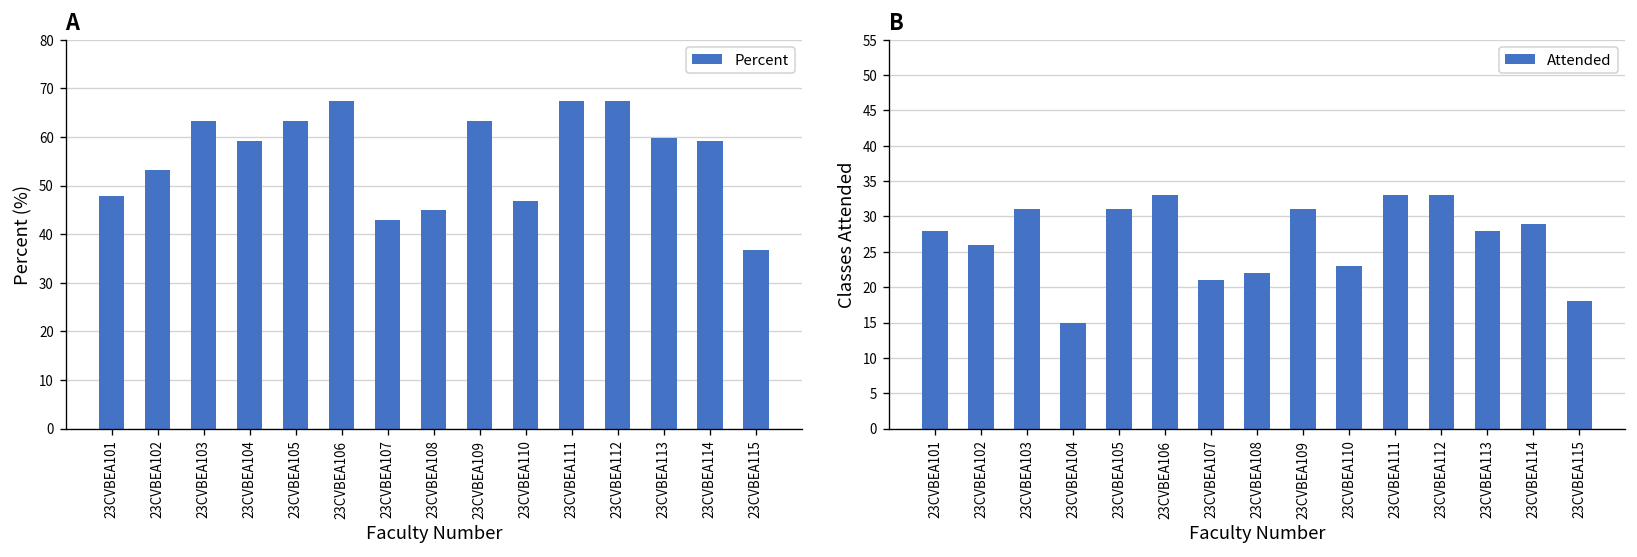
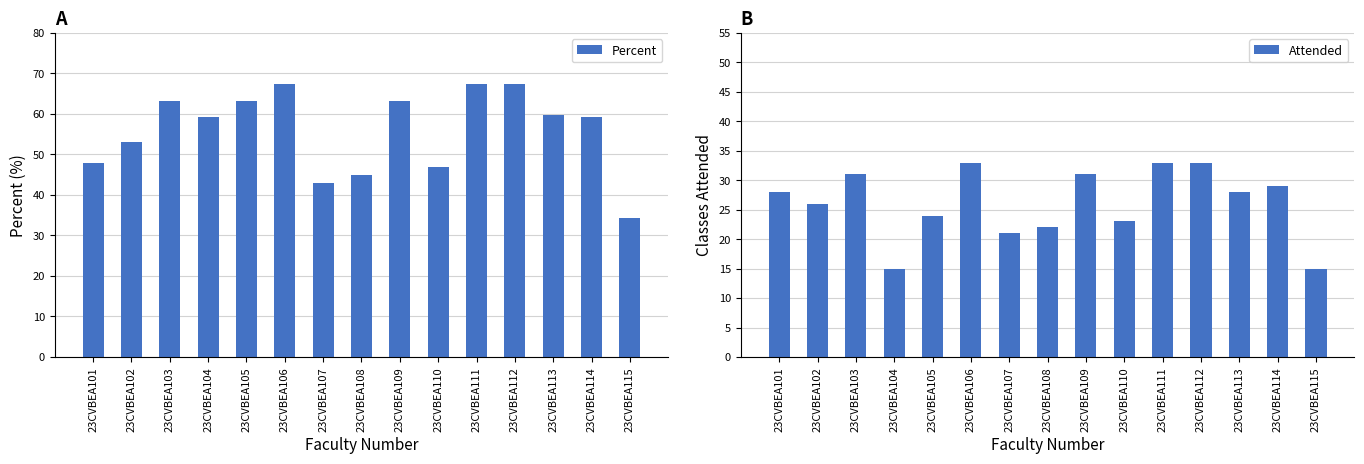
  {
    "A": {
      "23CVBEA101": 48,
      "23CVBEA102": 53,
      "23CVBEA103": 63,
      "23CVBEA104": 59,
      "23CVBEA105": 63,
      "23CVBEA106": 67,
      "23CVBEA107": 43,
      "23CVBEA108": 45,
      "23CVBEA109": 63,
      "23CVBEA110": 47,
      "23CVBEA111": 67,
      "23CVBEA112": 67,
      "23CVBEA113": 60,
      "23CVBEA114": 59,
-     "23CVBEA115": 37
+     "23CVBEA115": 34
    },
    "B": {
      "23CVBEA101": 28,
      "23CVBEA102": 26,
      "23CVBEA103": 31,
      "23CVBEA104": 15,
-     "23CVBEA105": 31,
+     "23CVBEA105": 24,
      "23CVBEA106": 33,
      "23CVBEA107": 21,
      "23CVBEA108": 22,
      "23CVBEA109": 31,
      "23CVBEA110": 23,
      "23CVBEA111": 33,
      "23CVBEA112": 33,
      "23CVBEA113": 28,
      "23CVBEA114": 29,
-     "23CVBEA115": 18
+     "23CVBEA115": 15
    }
  }
